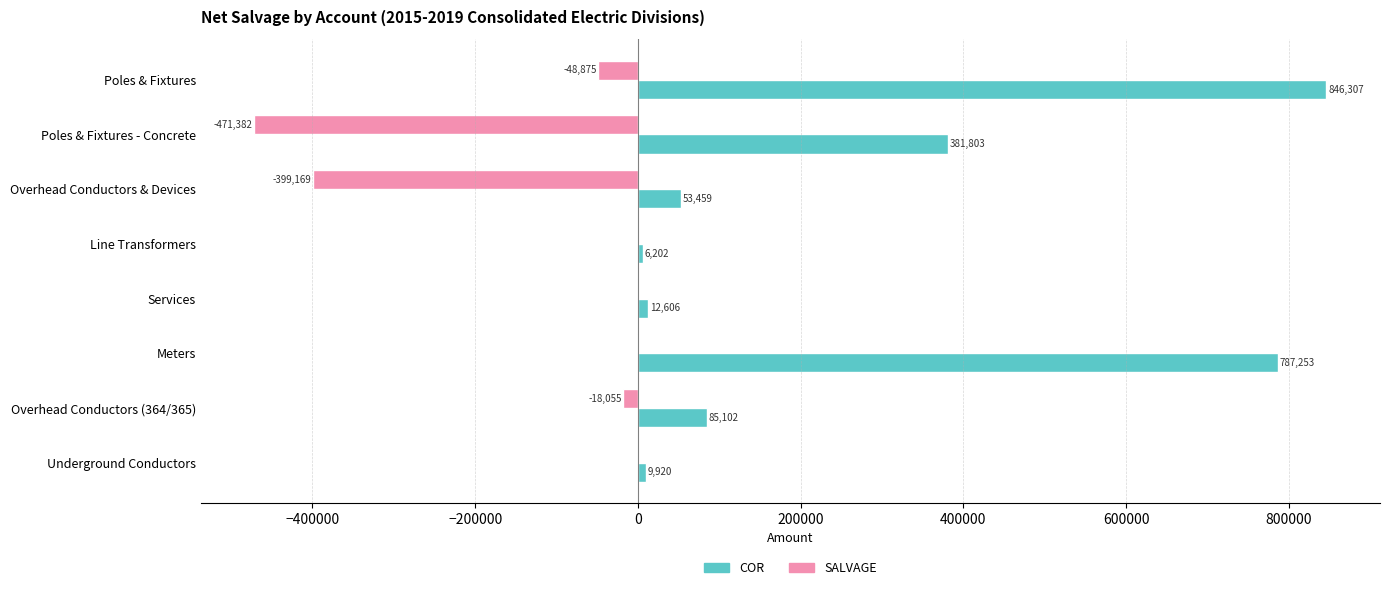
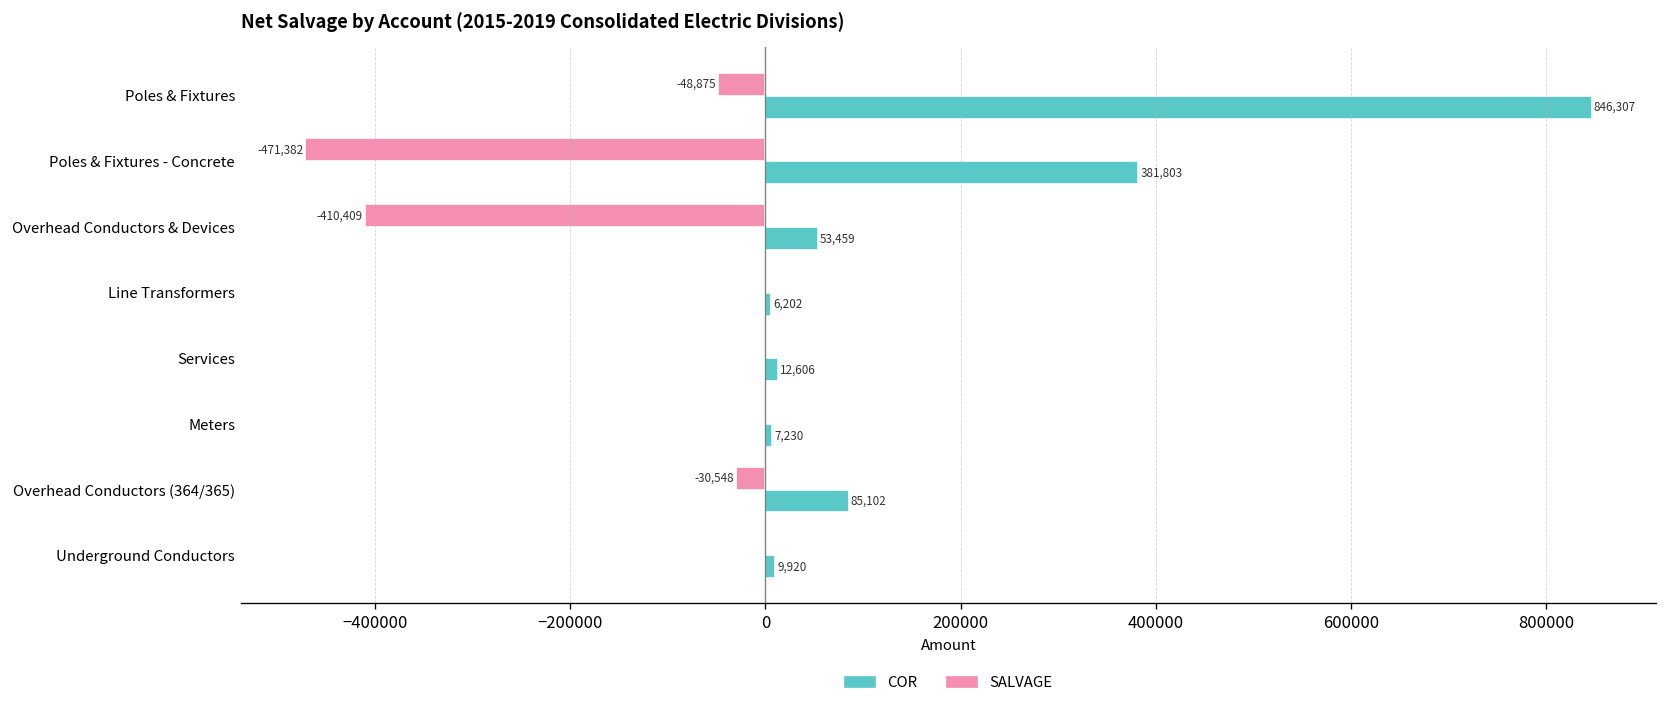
  {
    "COR": {
      "Poles & Fixtures": "846,307",
      "Poles & Fixtures - Concrete": "381,803",
      "Overhead Conductors & Devices": "53,459",
      "Line Transformers": "6,202",
      "Services": "12,606",
-     "Meters": "787,253",
+     "Meters": "7,230",
      "Overhead Conductors (364/365)": "85,102",
      "Underground Conductors": "9,920"
    },
    "SALVAGE": {
      "Poles & Fixtures": "-48,875",
      "Poles & Fixtures - Concrete": "-471,382",
-     "Overhead Conductors & Devices": "-399,169",
-     "Overhead Conductors (364/365)": "-18,055"
+     "Overhead Conductors & Devices": "-410,409",
+     "Overhead Conductors (364/365)": "-30,548"
    }
  }
